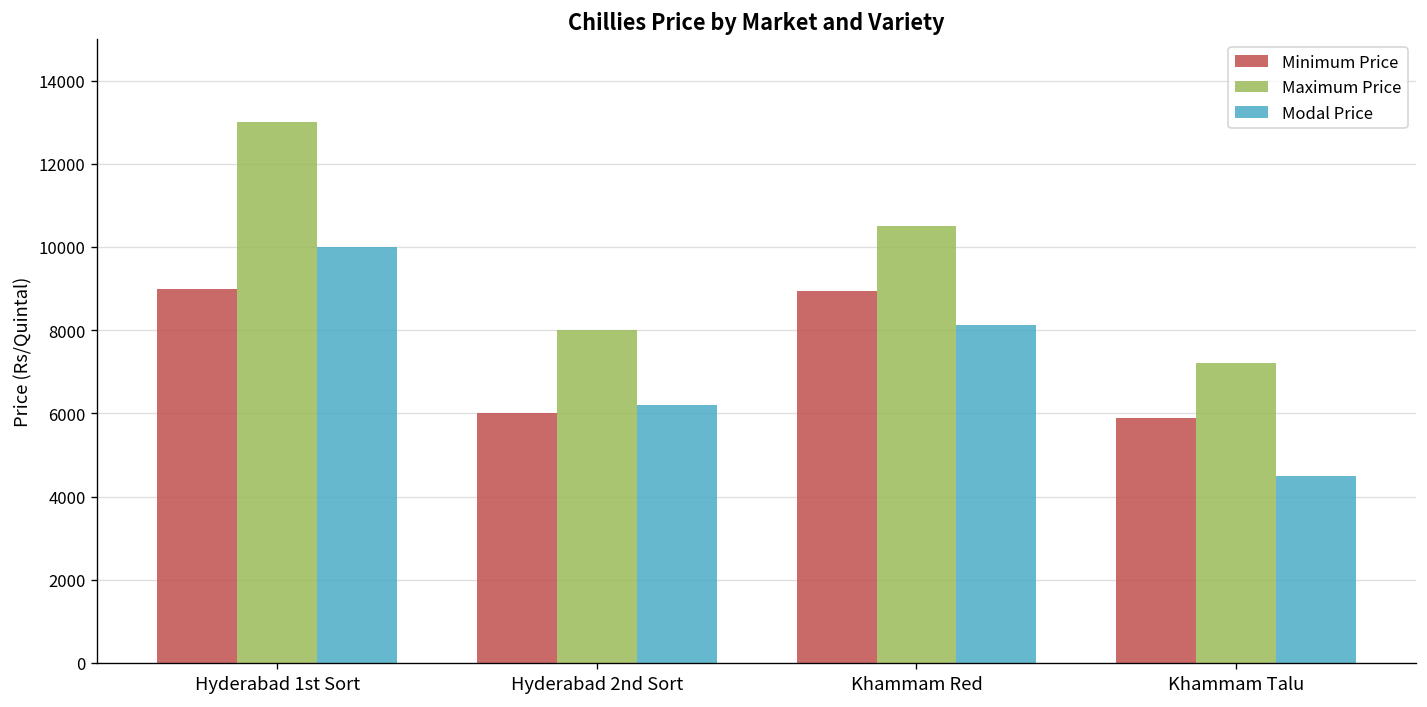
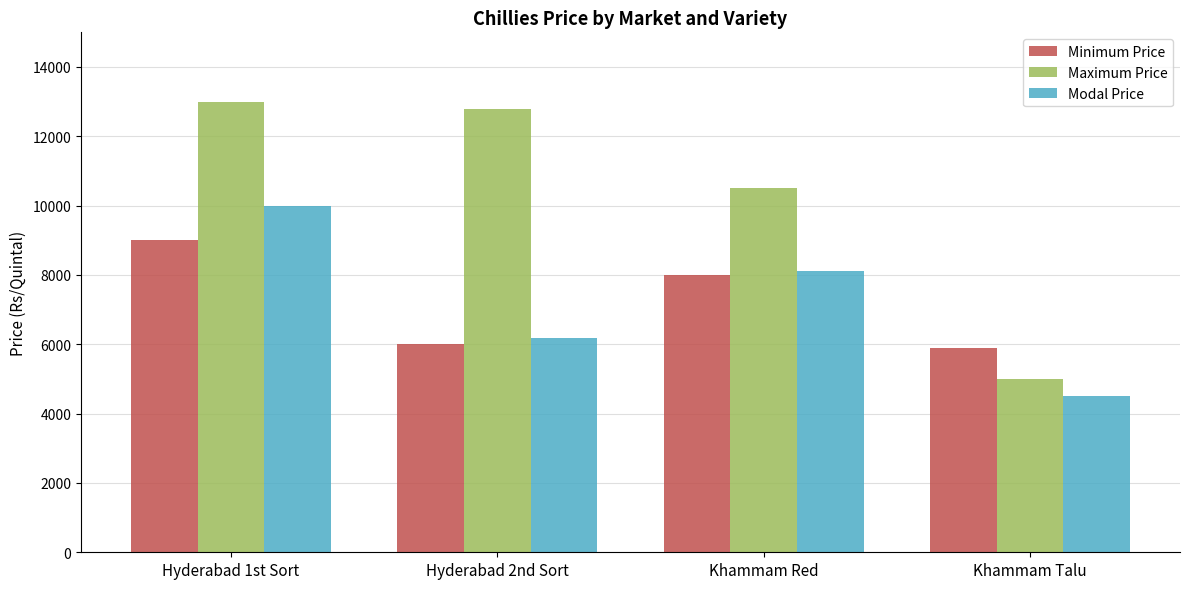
  {
    "Minimum Price": {
      "Hyderabad 1st Sort": 9000,
      "Hyderabad 2nd Sort": 6000,
-     "Khammam Red": 9000,
+     "Khammam Red": 8000,
      "Khammam Talu": 5900
    },
    "Maximum Price": {
      "Hyderabad 1st Sort": 13000,
-     "Hyderabad 2nd Sort": 8000,
+     "Hyderabad 2nd Sort": 12800,
      "Khammam Red": 10500,
-     "Khammam Talu": 7200
+     "Khammam Talu": 5000
    },
    "Modal Price": {
      "Hyderabad 1st Sort": 10000,
      "Hyderabad 2nd Sort": 6200,
      "Khammam Red": 8100,
      "Khammam Talu": 4500
    }
  }
